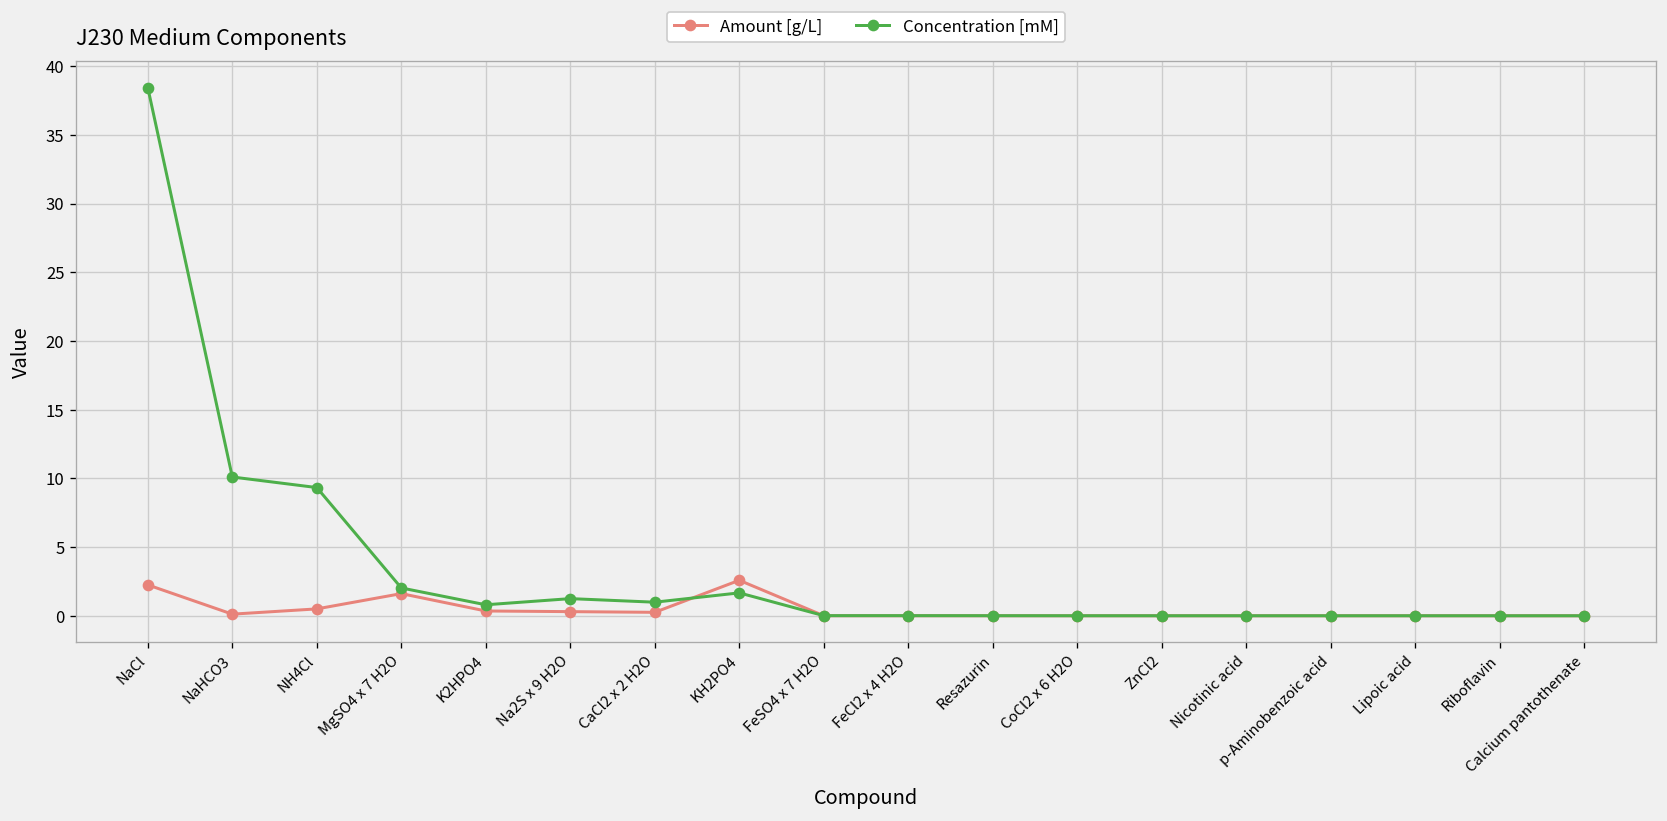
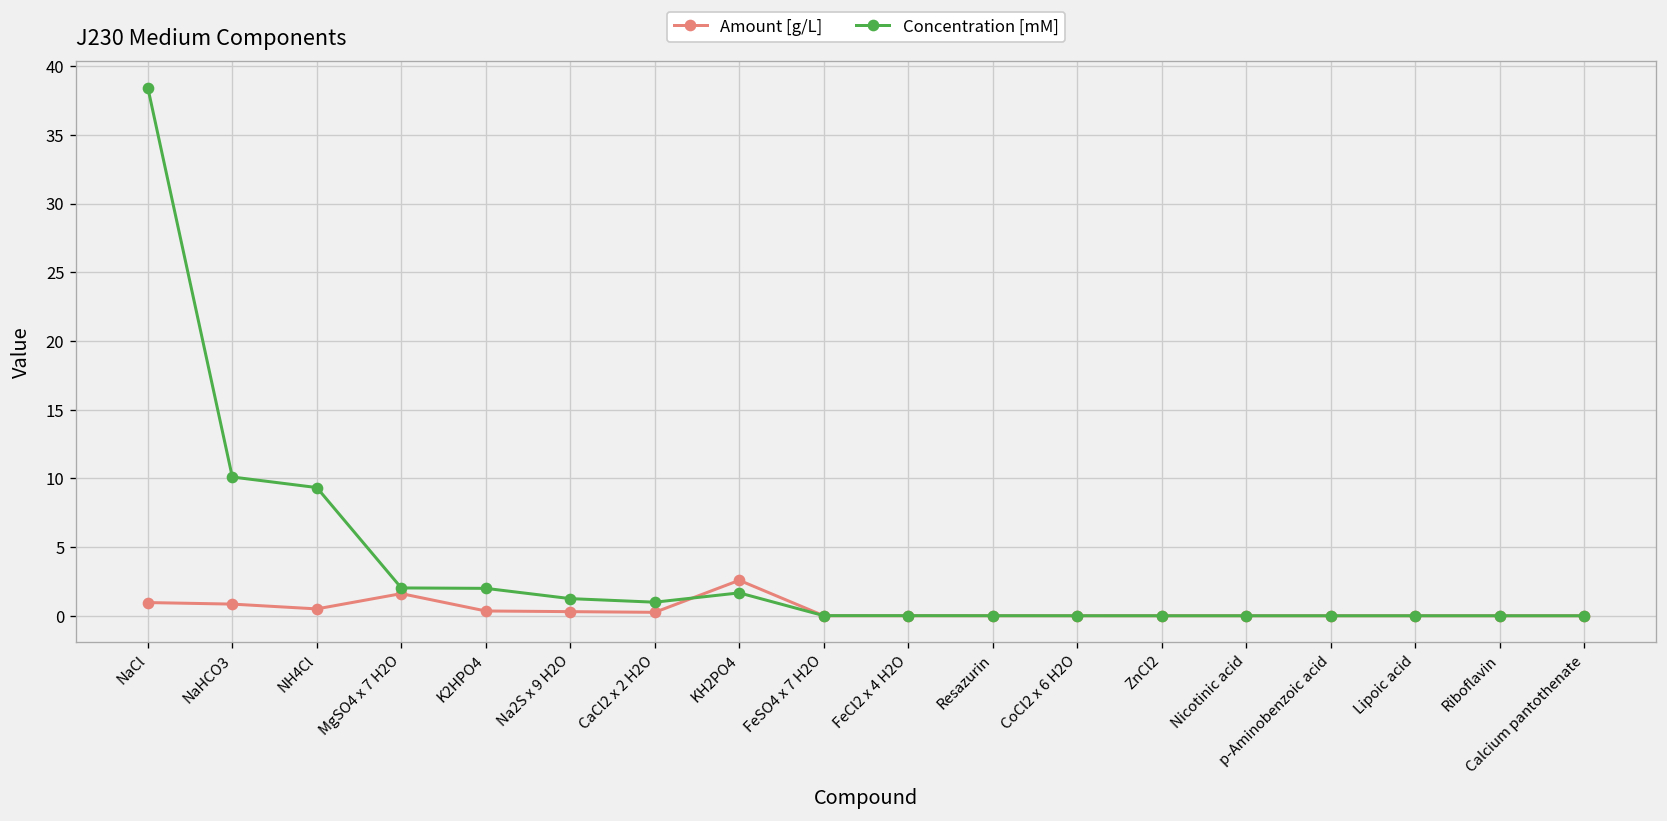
  {
    "Amount [g/L]": {
-     "NaCl": 2.2,
-     "NaHCO3": 0.1,
+     "NaCl": 1.0,
+     "NaHCO3": 0.8,
      "NH4Cl": 0.5,
      "MgSO4 x 7 H2O": 1.6,
      "K2HPO4": 0.3,
      "Na2S x 9 H2O": 0.3,
      "CaCl2 x 2 H2O": 0.2,
      "KH2PO4": 2.6
    },
    "Concentration [mM]": {
      "NaCl": 38.4,
      "NaHCO3": 10.1,
      "NH4Cl": 9.3,
      "MgSO4 x 7 H2O": 2.0,
-     "K2HPO4": 0.8,
+     "K2HPO4": 2.0,
      "Na2S x 9 H2O": 1.2,
      "CaCl2 x 2 H2O": 1.0,
      "KH2PO4": 1.7
    }
  }
